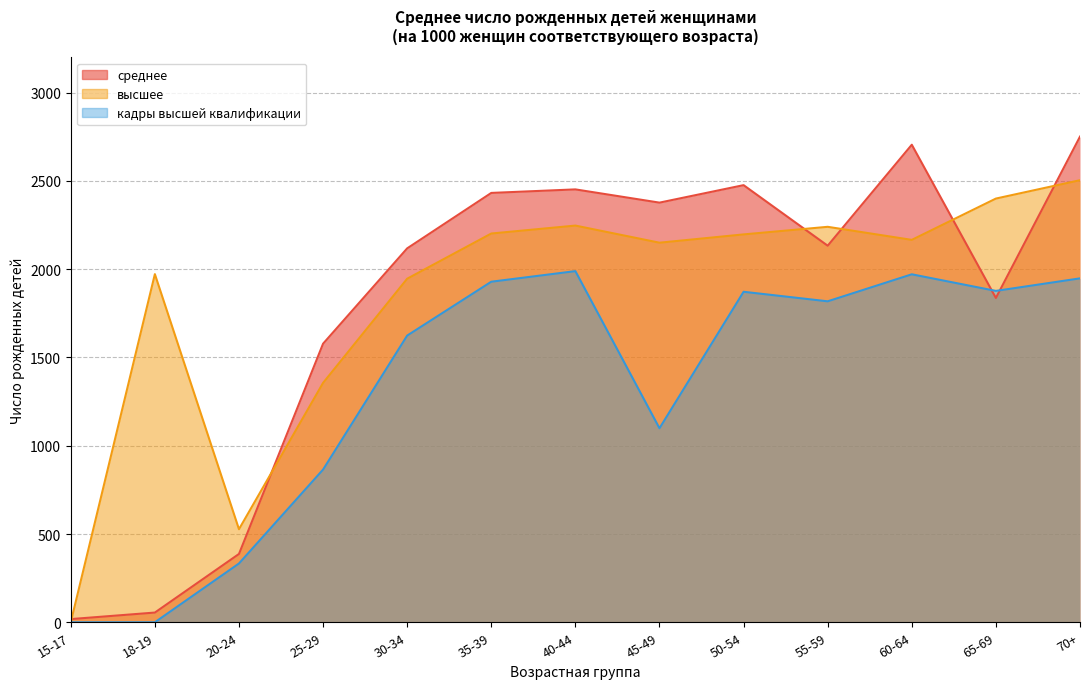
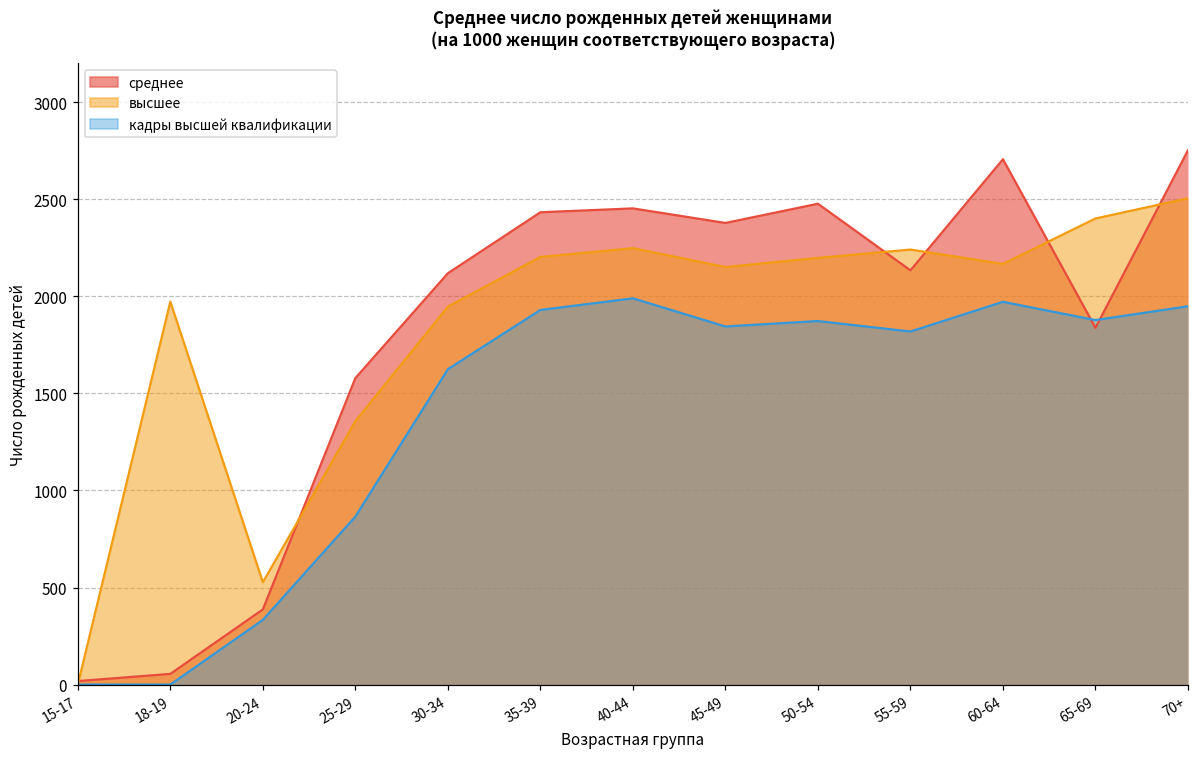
  {
    "среднее": {
      "15-17": 20,
      "18-19": 60,
      "20-24": 390,
      "25-29": 1580,
      "30-34": 2120,
      "35-39": 2430,
      "40-44": 2450,
      "45-49": 2380,
      "50-54": 2480,
      "55-59": 2130,
      "60-64": 2710,
      "65-69": 1840,
      "70+": 2750
    },
    "высшее": {
      "18-19": 1970,
      "20-24": 530,
      "25-29": 1360,
      "30-34": 1950,
      "35-39": 2200,
      "40-44": 2250,
      "45-49": 2150,
      "50-54": 2200,
      "55-59": 2240,
      "60-64": 2170,
      "65-69": 2400,
      "70+": 2500
    },
    "кадры высшей квалификации": {
      "18-19": 0,
      "20-24": 330,
      "25-29": 870,
      "30-34": 1620,
      "35-39": 1930,
      "40-44": 1990,
-     "45-49": 1100,
+     "45-49": 1840,
      "50-54": 1870,
      "55-59": 1820,
      "60-64": 1970,
      "65-69": 1880,
      "70+": 1950
    }
  }
